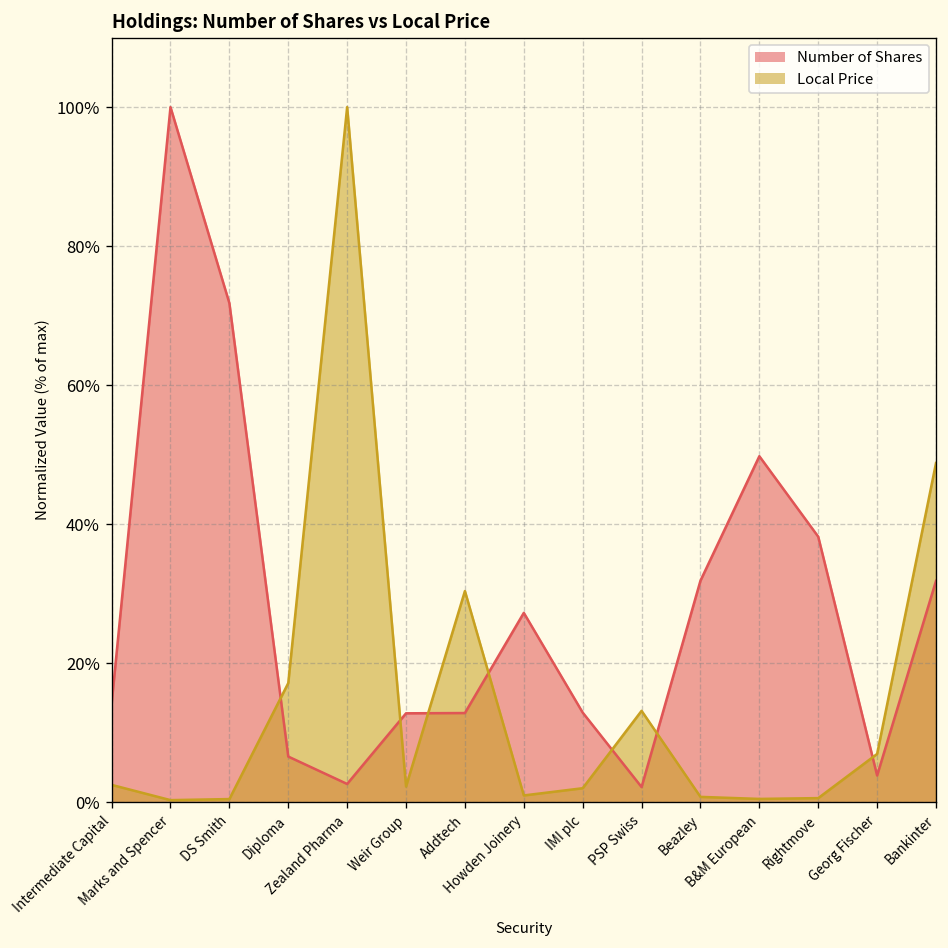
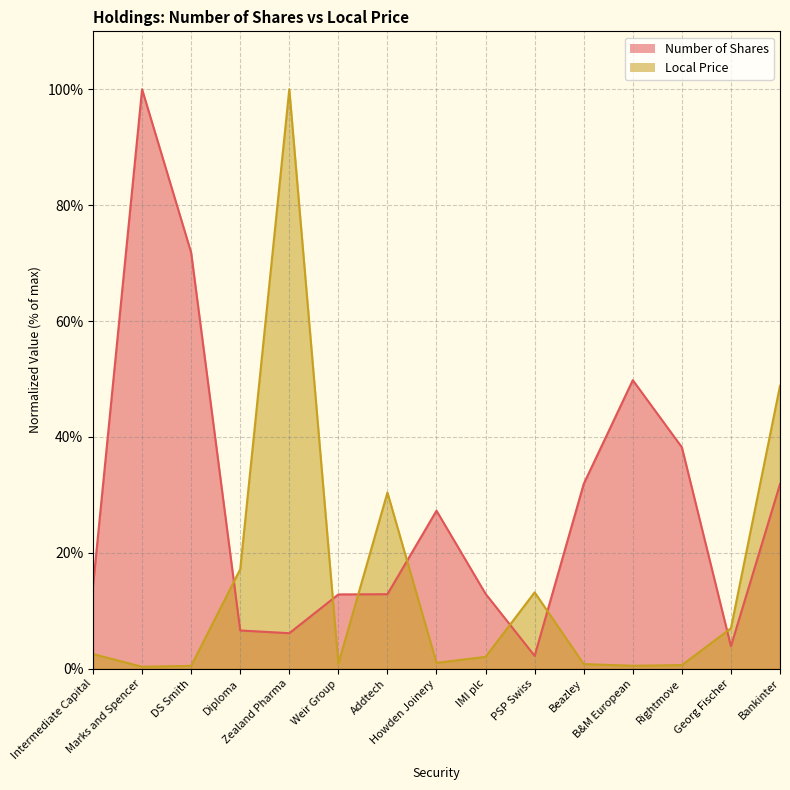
  {
    "Number of Shares": {
      "Intermediate Capital": "14%",
      "Marks and Spencer": "100%",
      "DS Smith": "72%",
      "Diploma": "7%",
-     "Zealand Pharma": "3%",
+     "Zealand Pharma": "6%",
      "Weir Group": "13%",
      "Addtech": "13%",
      "Howden Joinery": "27%",
      "IMI plc": "13%",
      "PSP Swiss": "2%",
      "Beazley": "32%",
      "B&M European": "50%",
      "Rightmove": "38%",
      "Georg Fischer": "4%",
      "Bankinter": "32%"
    },
    "Local Price": {
      "Intermediate Capital": "3%",
      "Marks and Spencer": "0%",
      "DS Smith": "0%",
      "Diploma": "17%",
      "Zealand Pharma": "100%",
-     "Weir Group": "2%",
+     "Weir Group": "1%",
      "Addtech": "30%",
      "Howden Joinery": "1%",
      "IMI plc": "2%",
      "PSP Swiss": "13%",
      "Beazley": "1%",
      "B&M European": "1%",
      "Rightmove": "1%",
      "Georg Fischer": "7%",
      "Bankinter": "49%"
    }
  }
